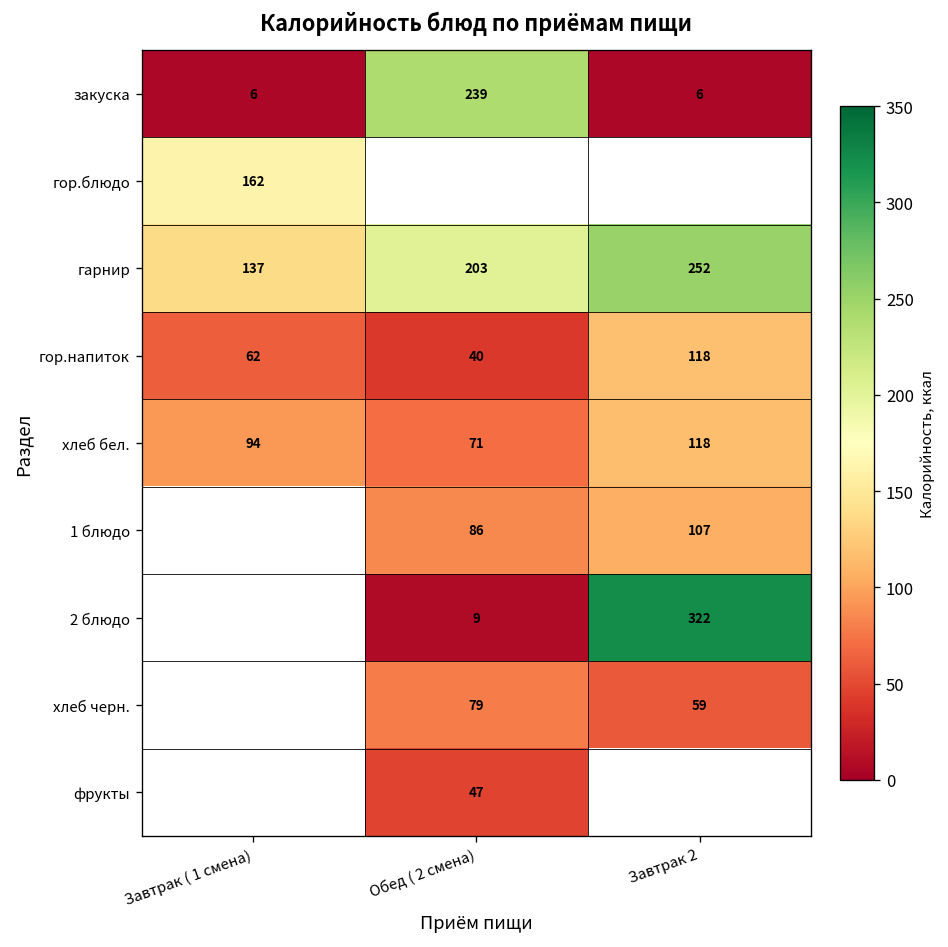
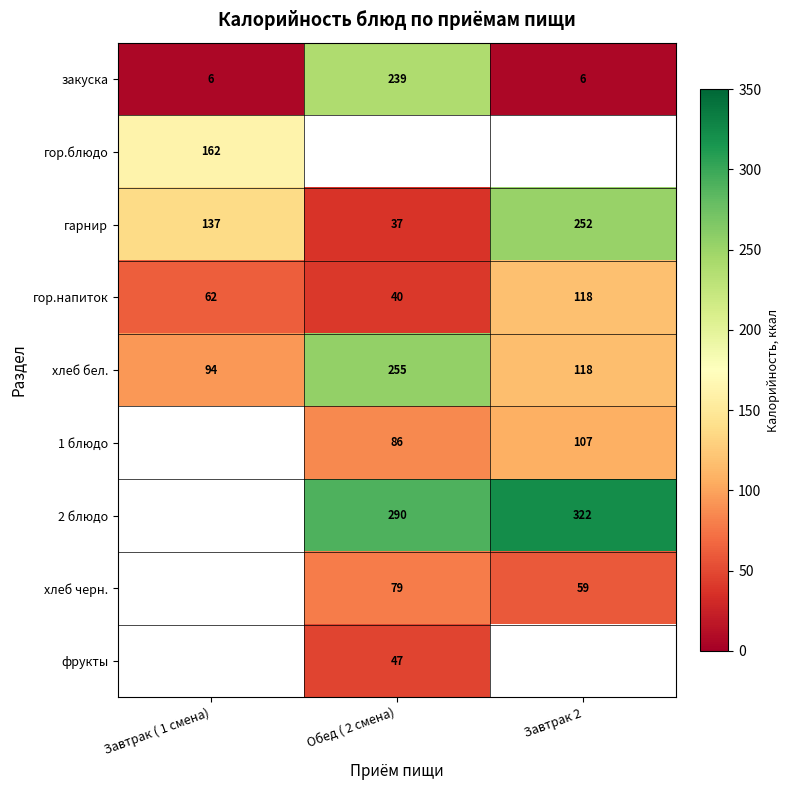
  {
    "закуска": {
      "Завтрак ( 1 смена)": 6,
      "Обед ( 2 смена)": 239,
      "Завтрак 2": 6
    },
    "гор.блюдо": {
      "Завтрак ( 1 смена)": 162
    },
    "гарнир": {
      "Завтрак ( 1 смена)": 137,
-     "Обед ( 2 смена)": 203,
+     "Обед ( 2 смена)": 37,
      "Завтрак 2": 252
    },
    "гор.напиток": {
      "Завтрак ( 1 смена)": 62,
      "Обед ( 2 смена)": 40,
      "Завтрак 2": 118
    },
    "хлеб бел.": {
      "Завтрак ( 1 смена)": 94,
-     "Обед ( 2 смена)": 71,
+     "Обед ( 2 смена)": 255,
      "Завтрак 2": 118
    },
    "1 блюдо": {
      "Обед ( 2 смена)": 86,
      "Завтрак 2": 107
    },
    "2 блюдо": {
-     "Обед ( 2 смена)": 9,
+     "Обед ( 2 смена)": 290,
      "Завтрак 2": 322
    },
    "хлеб черн.": {
      "Обед ( 2 смена)": 79,
      "Завтрак 2": 59
    },
    "фрукты": {
      "Обед ( 2 смена)": 47
    }
  }
